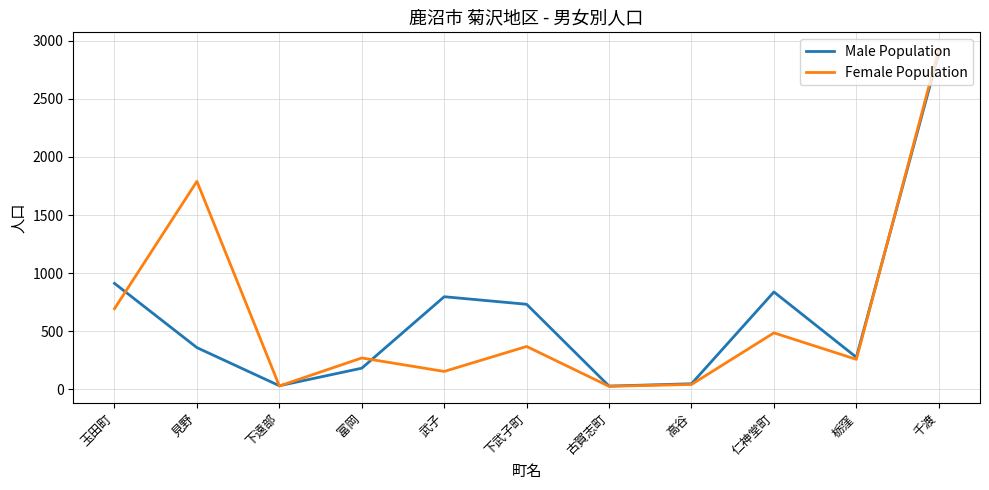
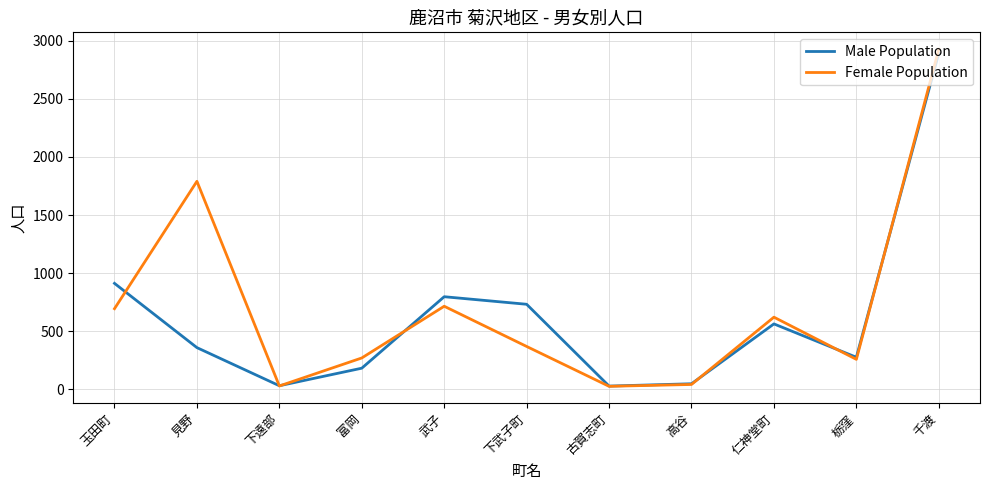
  {
    "Male Population": {
      "玉田町": 910,
      "見野": 360,
      "富岡": 180,
      "武子": 800,
      "下武子町": 730,
-     "仁神堂町": 840
+     "仁神堂町": 560
    },
    "Female Population": {
      "玉田町": 690,
      "見野": 1790,
      "富岡": 270,
-     "武子": 150,
+     "武子": 720,
      "下武子町": 370,
-     "仁神堂町": 490
+     "仁神堂町": 620
    }
  }
